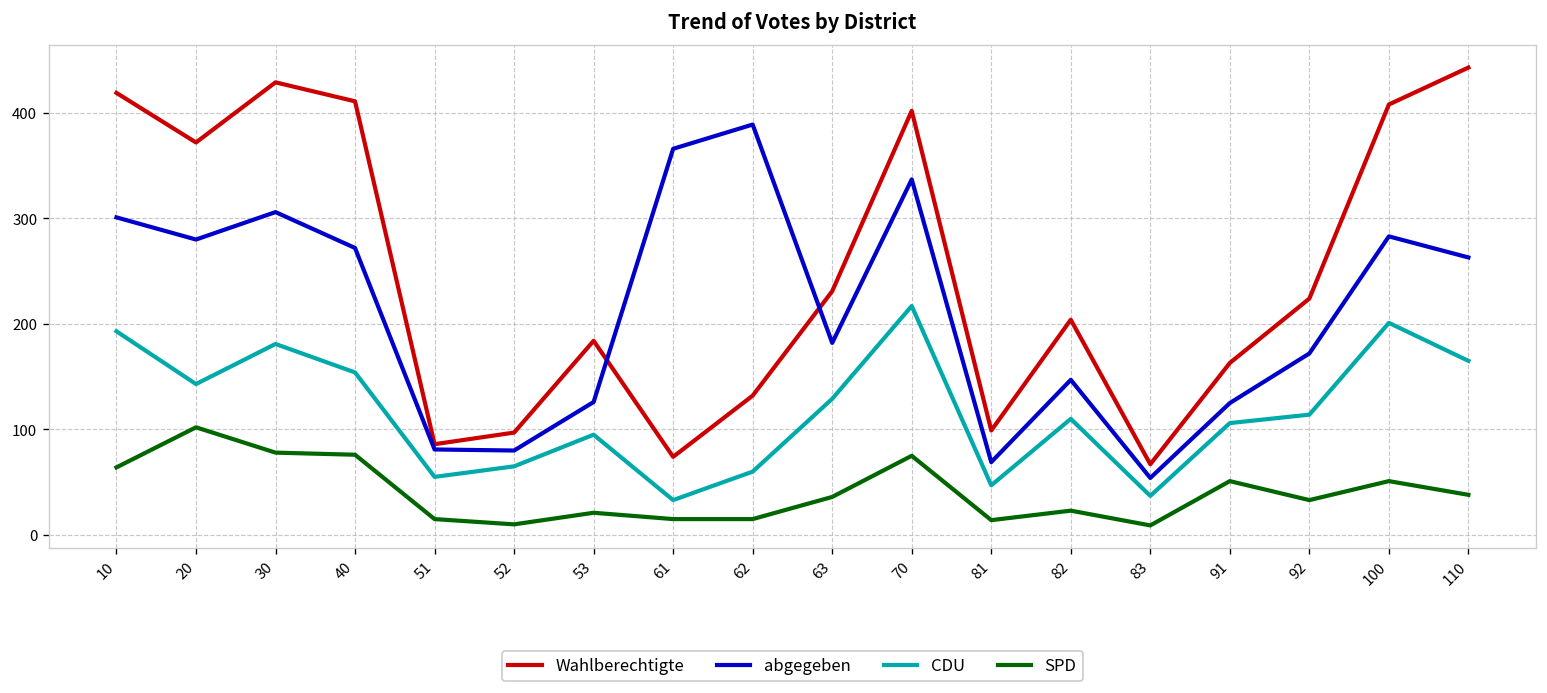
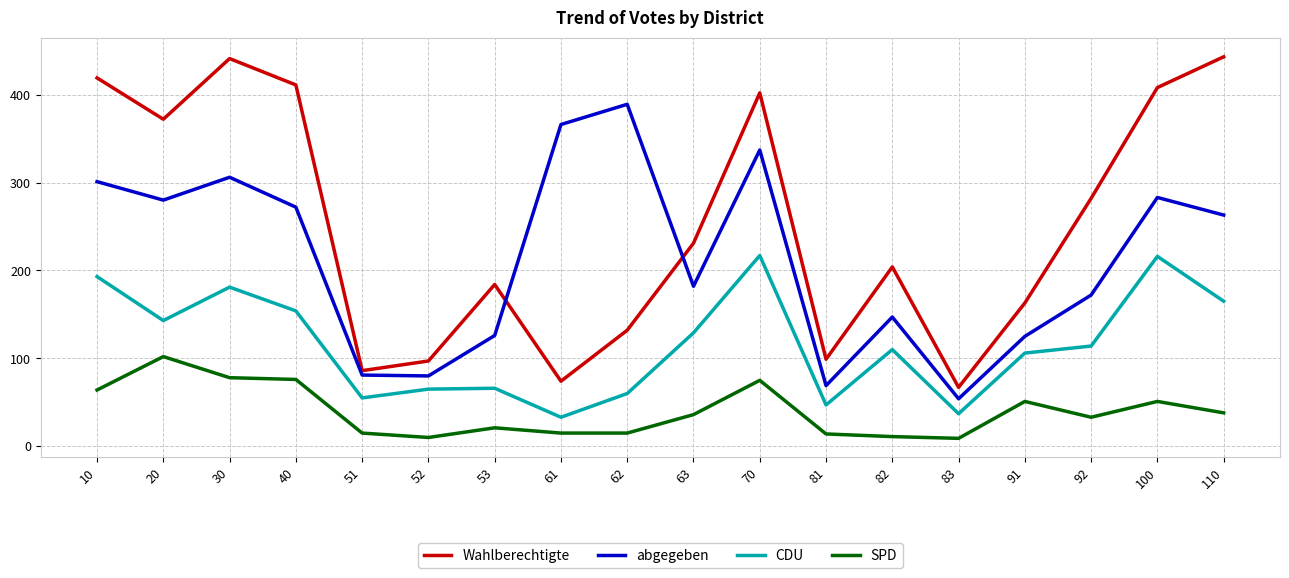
  {
    "Wahlberechtigte": {
      "10": 420,
      "20": 370,
-     "30": 430,
+     "30": 440,
      "40": 410,
      "51": 90,
      "52": 100,
      "53": 180,
      "61": 70,
      "62": 130,
      "63": 230,
      "70": 400,
      "81": 100,
      "82": 200,
      "83": 70,
      "91": 160,
-     "92": 220,
+     "92": 280,
      "100": 410,
      "110": 440
    },
    "abgegeben": {
      "10": 300,
      "20": 280,
      "30": 310,
      "40": 270,
      "51": 80,
      "52": 80,
      "53": 130,
      "61": 370,
      "62": 390,
      "63": 180,
      "70": 340,
      "81": 70,
      "82": 150,
      "83": 50,
      "91": 130,
      "92": 170,
      "100": 280,
      "110": 260
    },
    "CDU": {
      "10": 190,
      "20": 140,
      "30": 180,
      "40": 150,
      "51": 60,
      "52": 70,
-     "53": 100,
+     "53": 70,
      "61": 30,
      "62": 60,
      "63": 130,
      "70": 220,
      "81": 50,
      "82": 110,
      "83": 40,
      "91": 110,
      "92": 110,
-     "100": 200,
+     "100": 220,
      "110": 170
    },
    "SPD": {
      "10": 60,
      "20": 100,
      "30": 80,
      "40": 80,
      "51": 20,
      "52": 10,
      "53": 20,
      "61": 20,
      "62": 20,
      "63": 40,
      "70": 80,
      "81": 10,
-     "82": 20,
+     "82": 10,
      "83": 10,
      "91": 50,
      "92": 30,
      "100": 50,
      "110": 40
    }
  }
